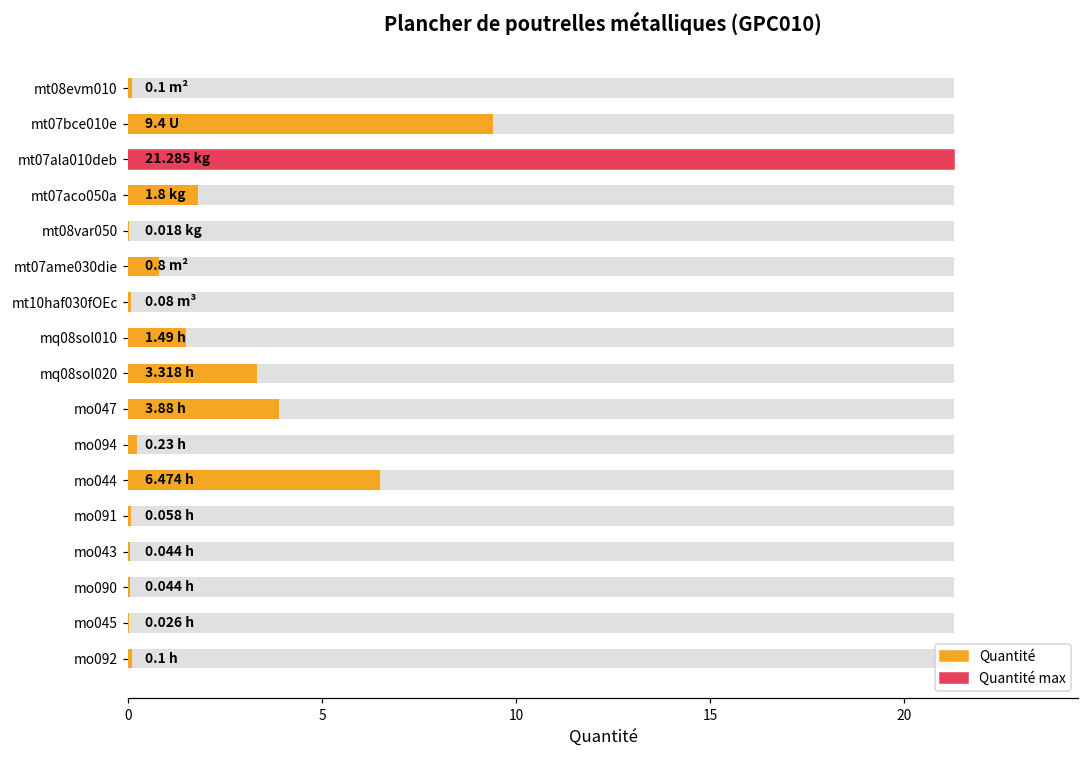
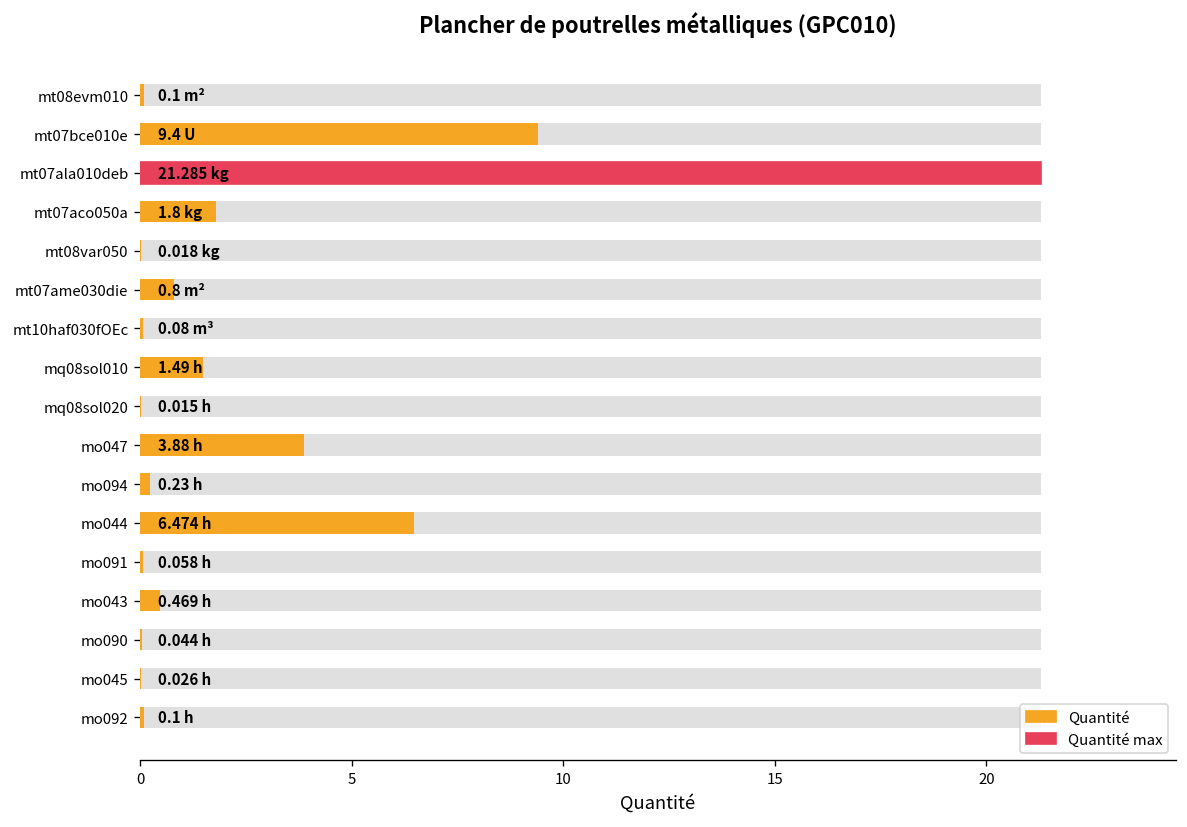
  {
    "Quantité": {
      "mt07ala010deb": 21.285,
      "mt08var050": 0.018,
-     "mq08sol020": 3.318,
-     "mo043": 0.044,
+     "mq08sol020": 0.015,
+     "mo043": 0.469,
      "mo090": 0.044,
      "mo045": 0.026
    }
  }
